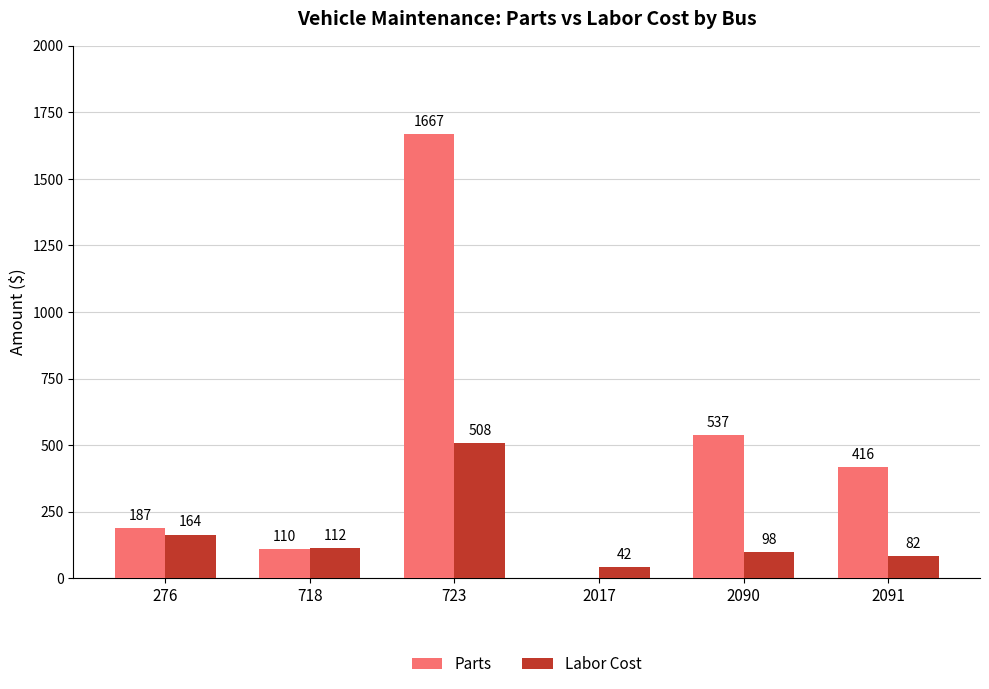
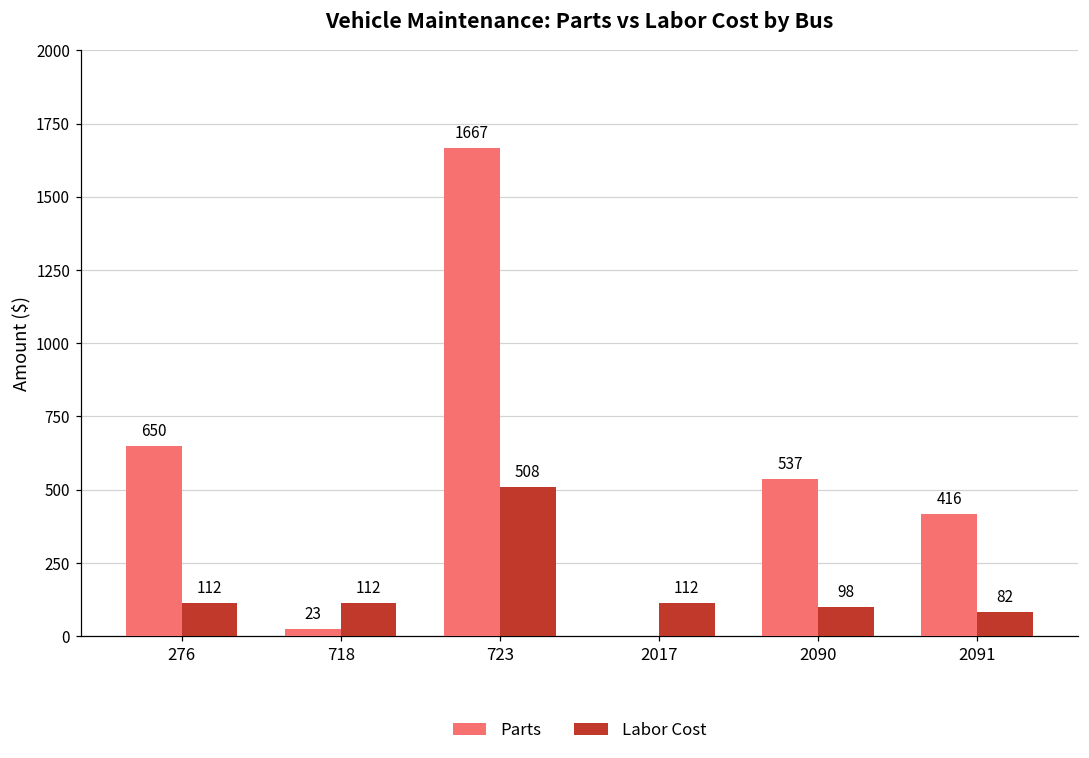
  {
    "Parts": {
-     "276": 187,
-     "718": 110,
+     "276": 650,
+     "718": 23,
      "723": 1667,
      "2090": 537,
      "2091": 416
    },
    "Labor Cost": {
-     "276": 164,
+     "276": 112,
      "718": 112,
      "723": 508,
-     "2017": 42,
+     "2017": 112,
      "2090": 98,
      "2091": 82
    }
  }
